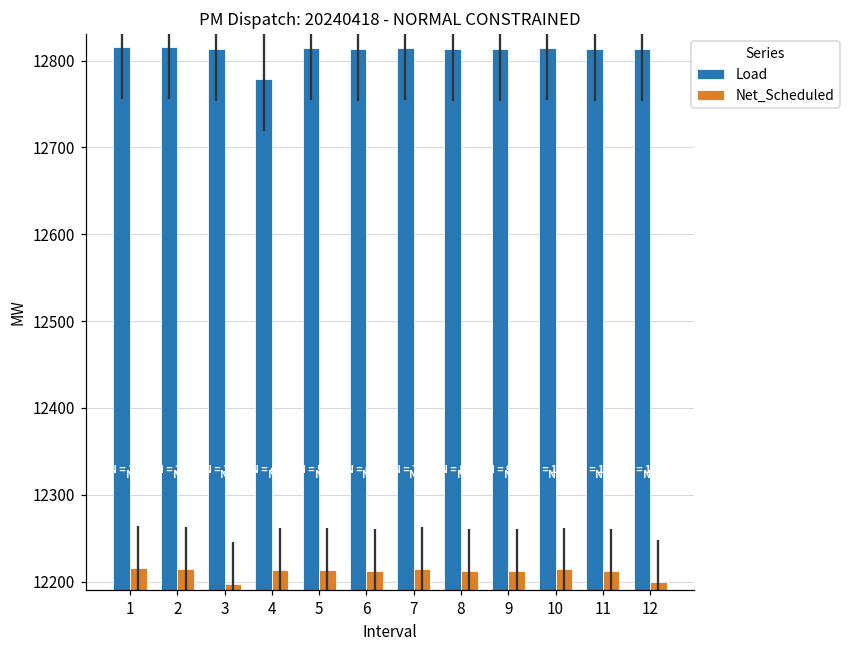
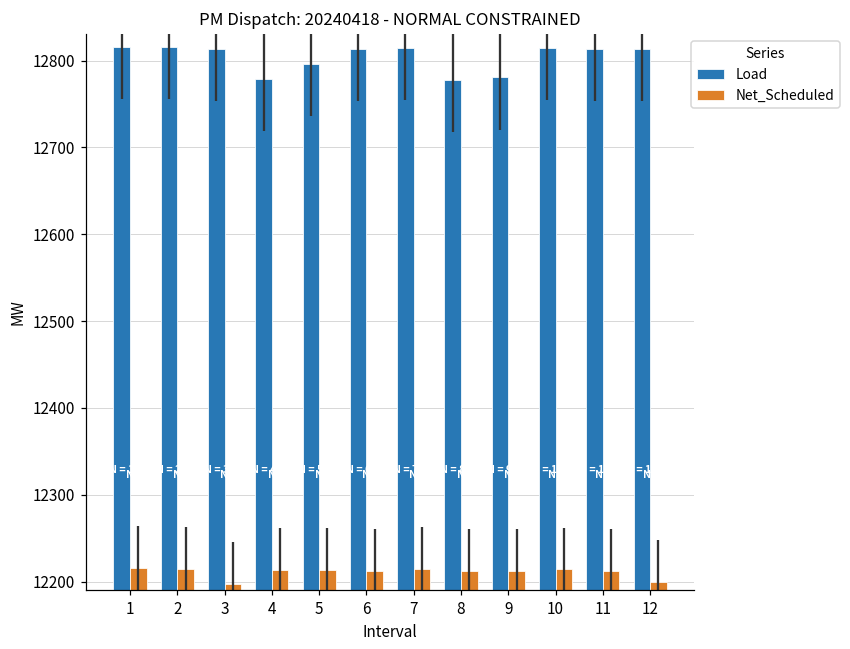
  {
    "Load": {
-     "5": 12810,
+     "5": 12800,
      "6": 12810,
-     "8": 12810,
-     "9": 12810,
+     "8": 12780,
+     "9": 12780,
      "10": 12810,
      "11": 12810,
      "12": 12810
    },
    "Net_Scheduled": {
      "1": 12220,
      "2": 12210,
      "3": 12200,
      "4": 12210,
      "5": 12210,
      "6": 12210,
      "7": 12210,
      "8": 12210,
      "9": 12210,
      "10": 12210,
      "11": 12210,
      "12": 12200
    }
  }
